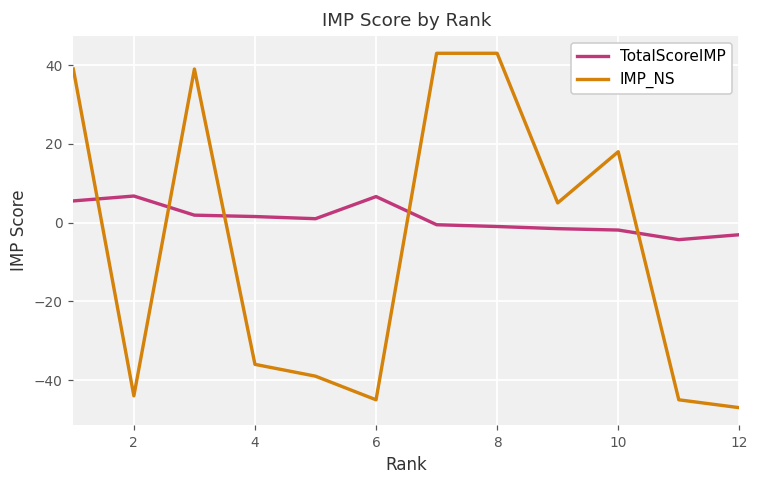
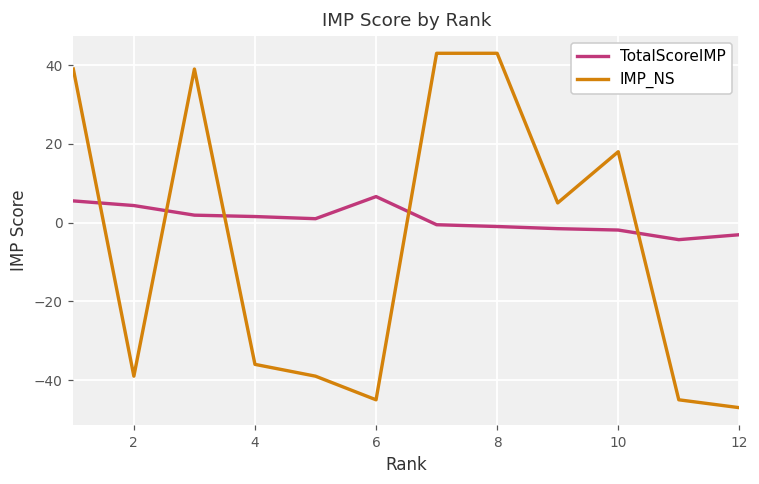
  {
    "TotalScoreIMP": {
-     "2": 7,
+     "2": 4,
      "4": 2,
      "6": 7,
      "8": -1,
      "10": -2,
      "12": -3
    },
    "IMP_NS": {
-     "2": -44,
+     "2": -39,
      "4": -36,
      "6": -45,
      "8": 43,
      "10": 18,
      "12": -47
    }
  }
